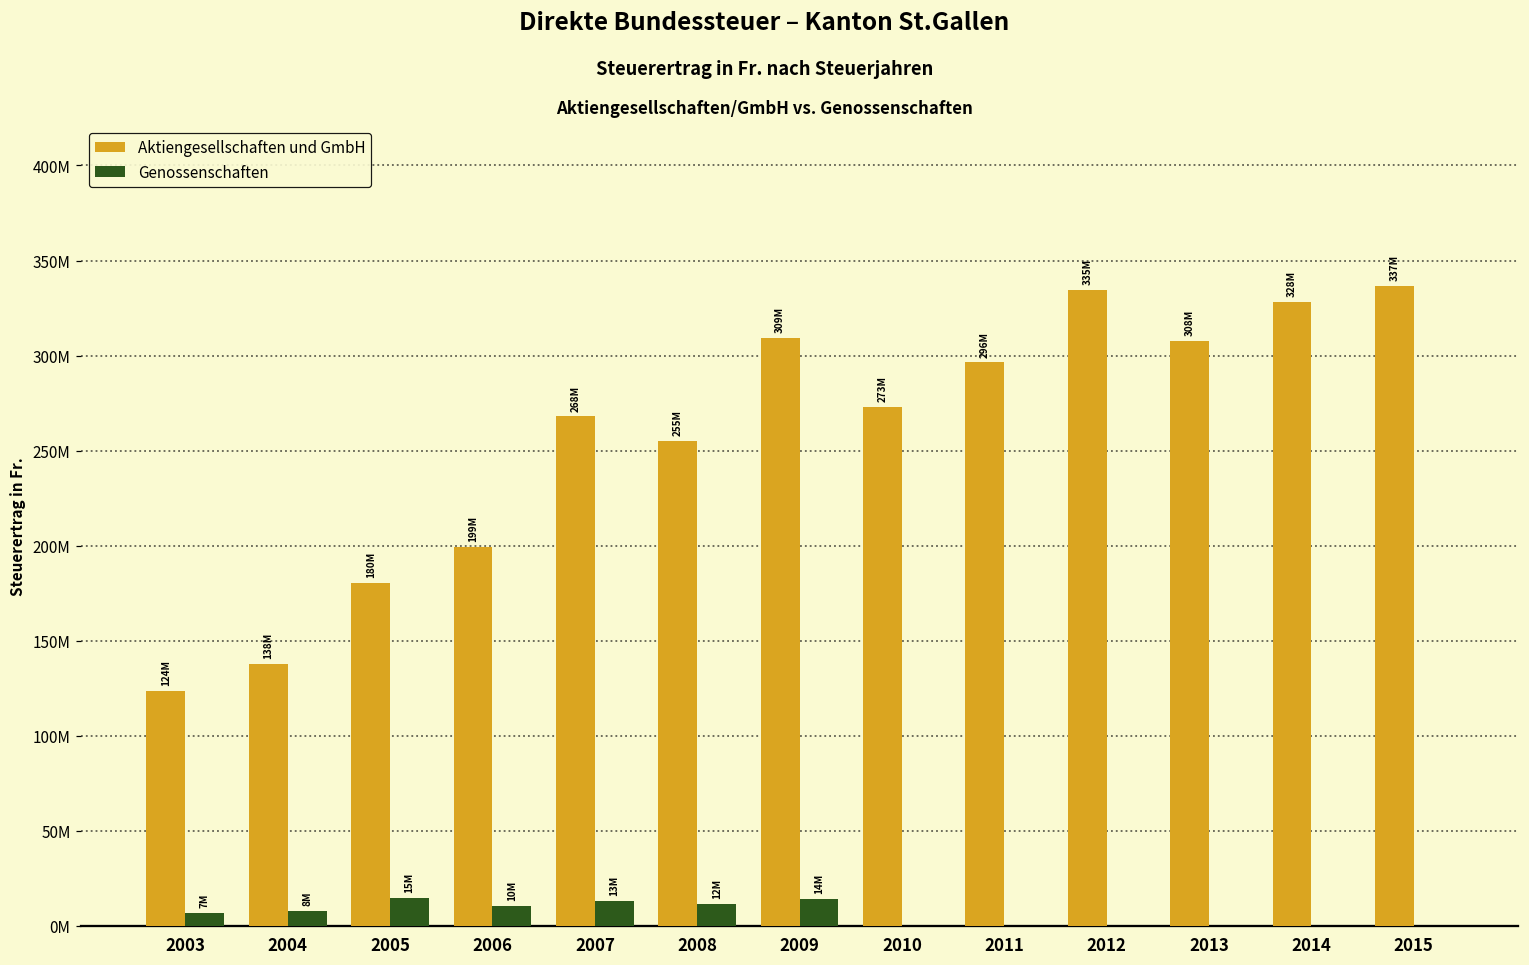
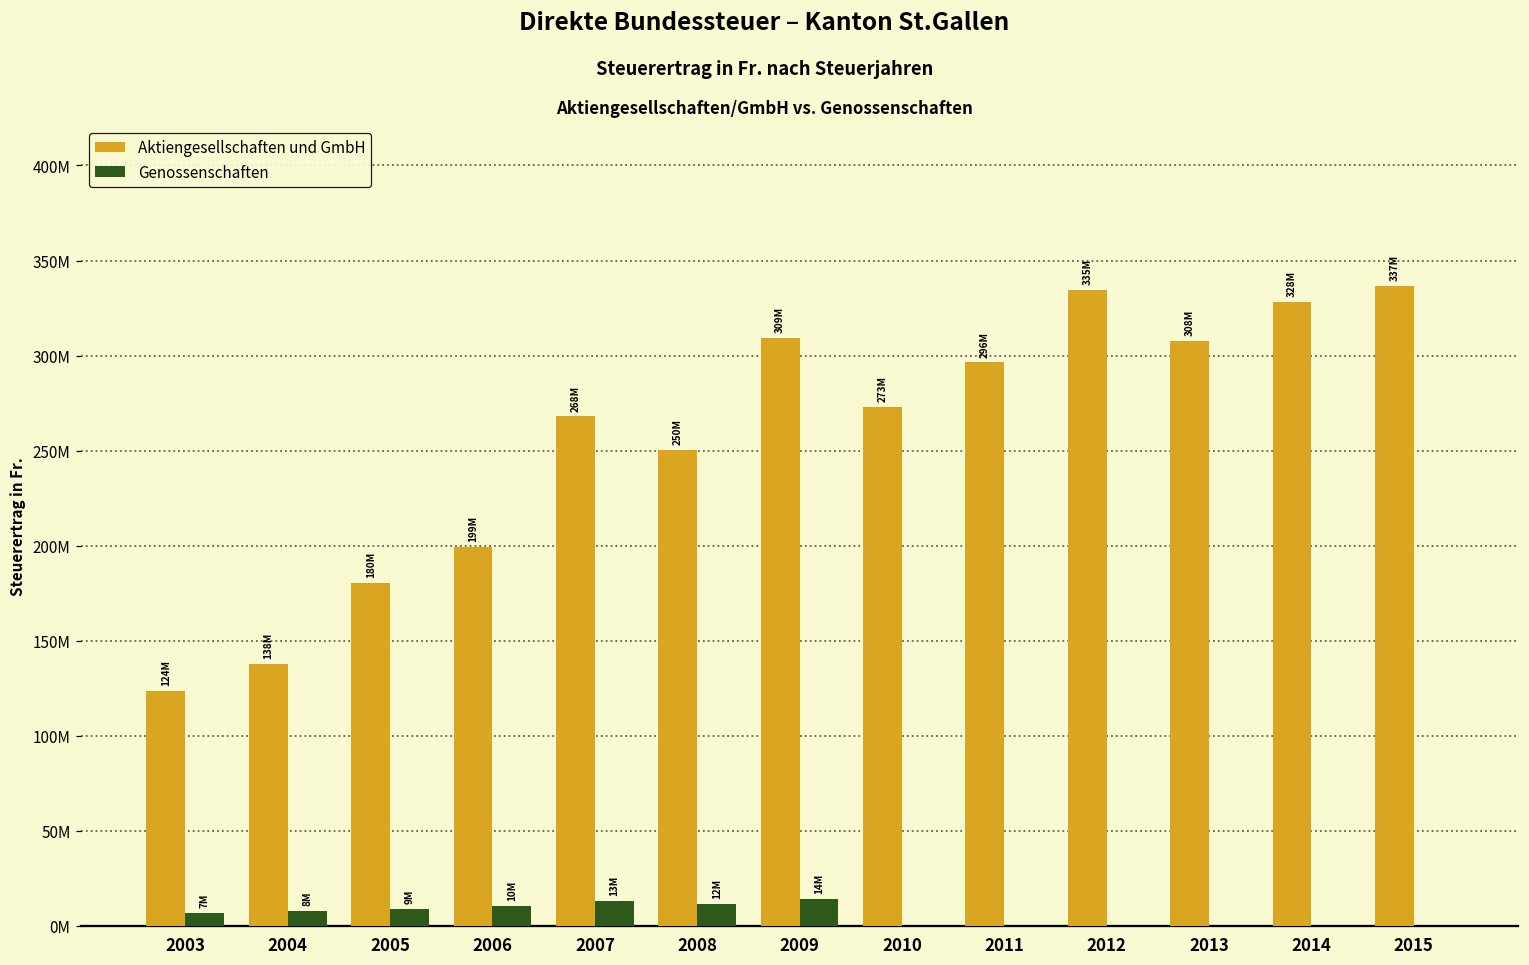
  {
    "Aktiengesellschaften und GmbH": {
      "2003": "124M",
      "2004": "138M",
      "2005": "180M",
      "2006": "199M",
      "2007": "268M",
-     "2008": "255M",
+     "2008": "250M",
      "2009": "309M",
      "2010": "273M",
      "2011": "296M",
      "2012": "335M",
      "2013": "308M",
      "2014": "328M",
      "2015": "337M"
    },
    "Genossenschaften": {
      "2003": "7M",
      "2004": "8M",
-     "2005": "15M",
+     "2005": "9M",
      "2006": "10M",
      "2007": "13M",
      "2008": "12M",
      "2009": "14M"
    }
  }
